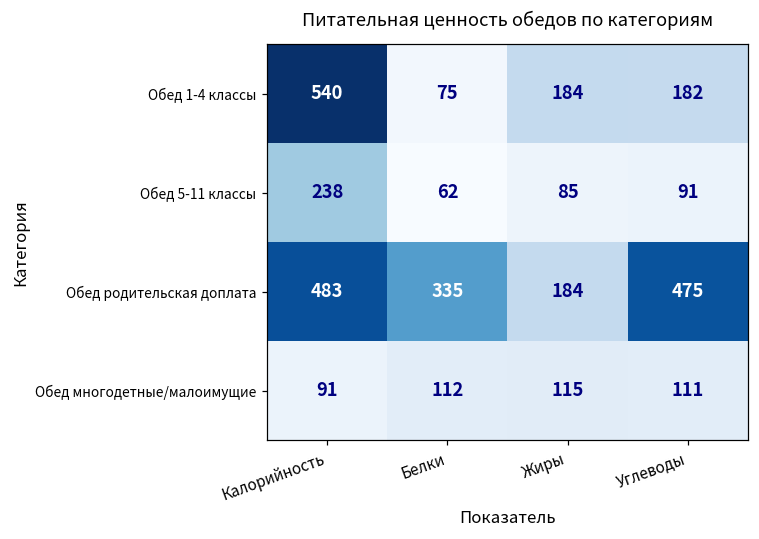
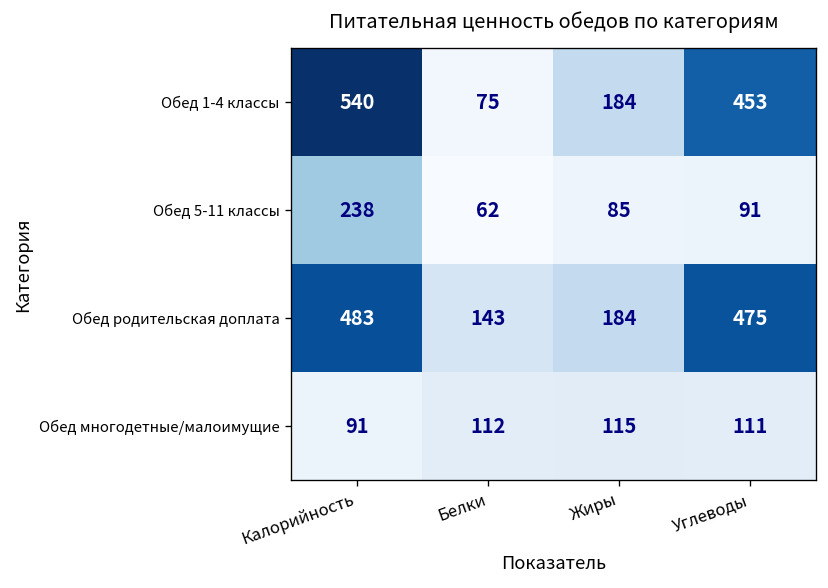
  {
    "Обед 1-4 классы": {
      "Калорийность": 540,
      "Белки": 75,
      "Жиры": 184,
-     "Углеводы": 182
+     "Углеводы": 453
    },
    "Обед 5-11 классы": {
      "Калорийность": 238,
      "Белки": 62,
      "Жиры": 85,
      "Углеводы": 91
    },
    "Обед родительская доплата": {
      "Калорийность": 483,
-     "Белки": 335,
+     "Белки": 143,
      "Жиры": 184,
      "Углеводы": 475
    },
    "Обед многодетные/малоимущие": {
      "Калорийность": 91,
      "Белки": 112,
      "Жиры": 115,
      "Углеводы": 111
    }
  }
